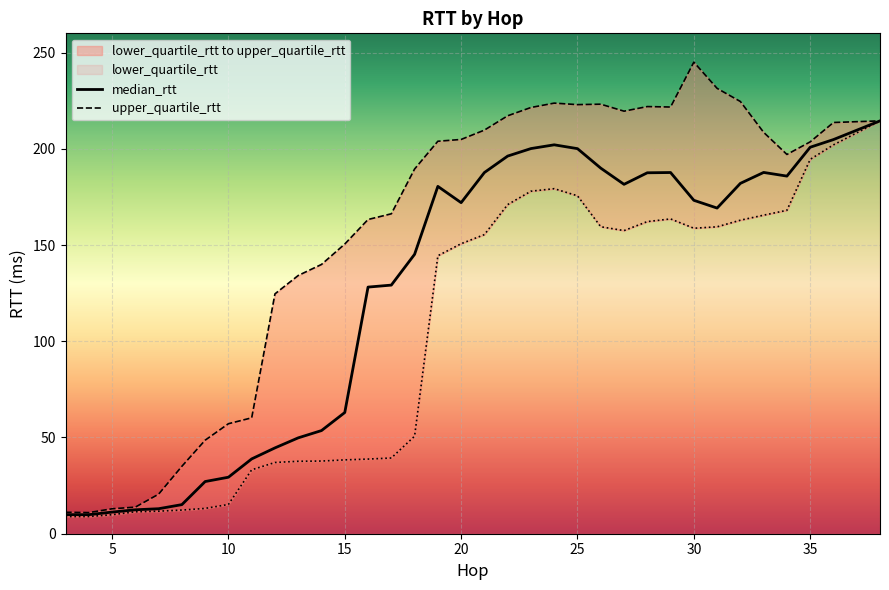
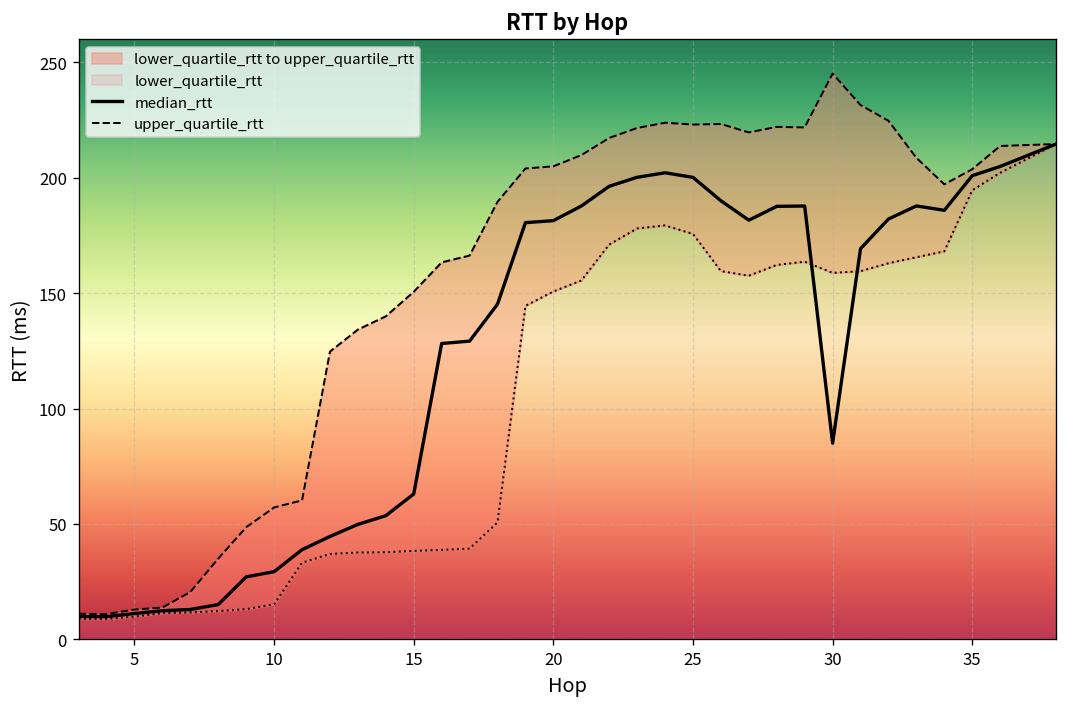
  {
    "median_rtt": {
      "5": 11,
      "10": 29,
      "15": 63,
-     "20": 172,
+     "20": 181,
      "25": 200,
-     "30": 173,
+     "30": 85,
      "35": 201
    }
  }
